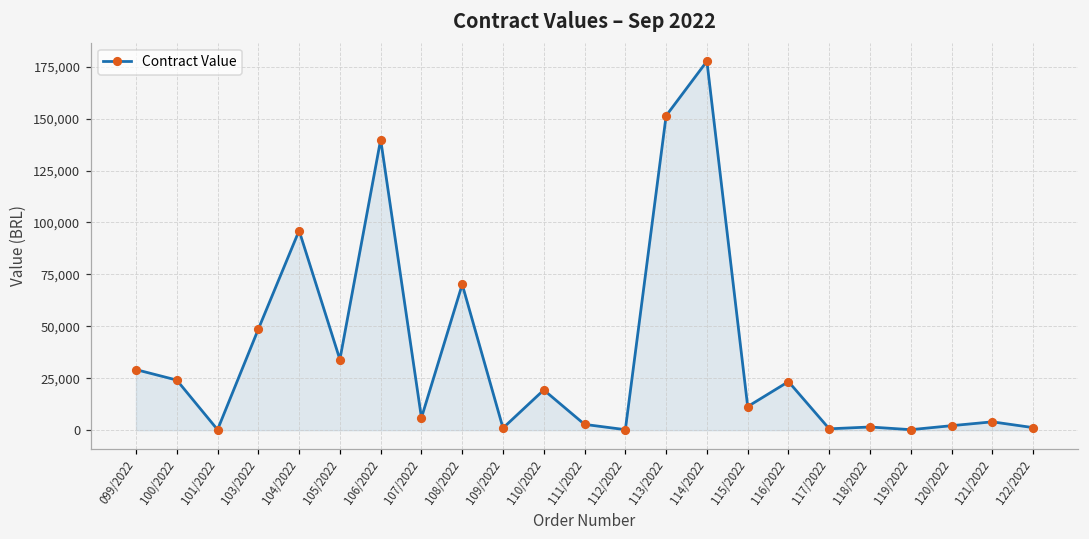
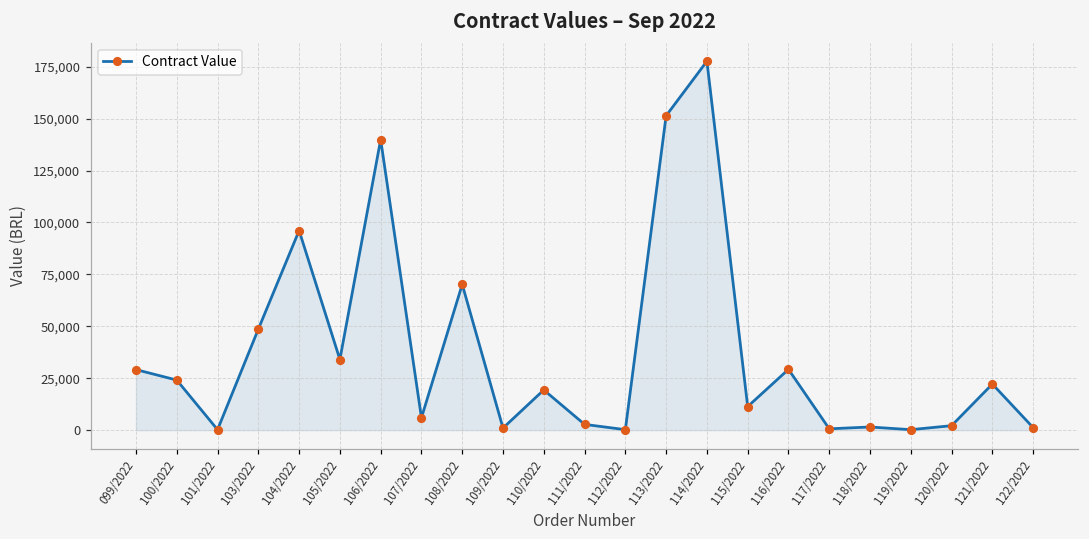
  {
    "099/2022": "29,000",
    "100/2022": "24,000",
    "101/2022": "0",
    "103/2022": "49,000",
    "104/2022": "96,000",
    "105/2022": "34,000",
    "106/2022": "140,000",
    "107/2022": "6,000",
    "108/2022": "70,000",
    "109/2022": "1,000",
    "110/2022": "19,000",
    "111/2022": "3,000",
    "112/2022": "0",
    "113/2022": "151,000",
    "114/2022": "178,000",
    "115/2022": "11,000",
-   "116/2022": "23,000",
+   "116/2022": "29,000",
    "117/2022": "1,000",
    "118/2022": "2,000",
    "119/2022": "0",
    "120/2022": "2,000",
-   "121/2022": "4,000",
+   "121/2022": "22,000",
    "122/2022": "1,000"
  }
